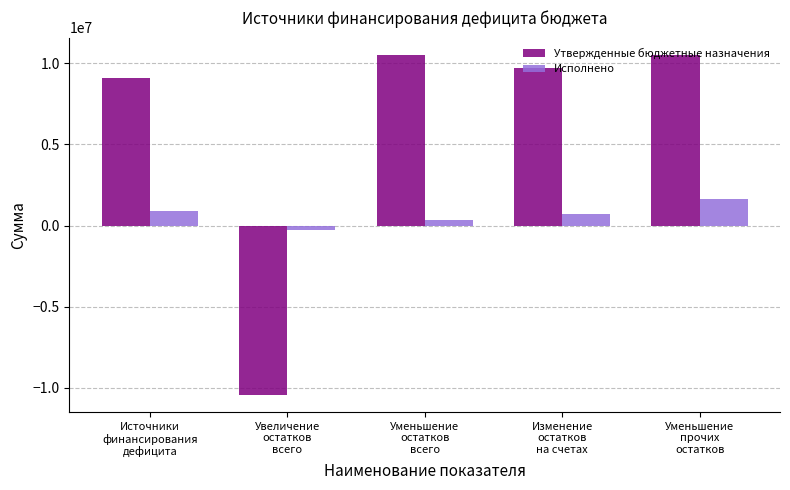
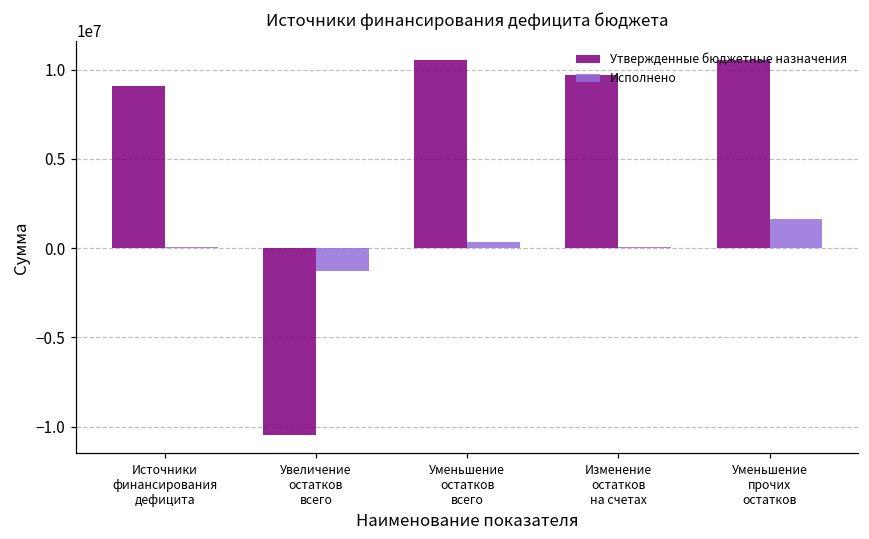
  {
    "Утвержденные бюджетные назначения": {
      "Источники финансирования дефицита": 9100000,
      "Увеличение остатков всего": -10400000,
      "Уменьшение остатков всего": 10500000,
      "Изменение остатков на счетах": 9700000,
      "Уменьшение прочих остатков": 10500000
    },
    "Исполнено": {
-     "Источники финансирования дефицита": 900000,
-     "Увеличение остатков всего": -300000,
+     "Источники финансирования дефицита": 100000,
+     "Увеличение остатков всего": -1300000,
      "Уменьшение остатков всего": 300000,
-     "Изменение остатков на счетах": 700000,
+     "Изменение остатков на счетах": 100000,
      "Уменьшение прочих остатков": 1600000
    }
  }
